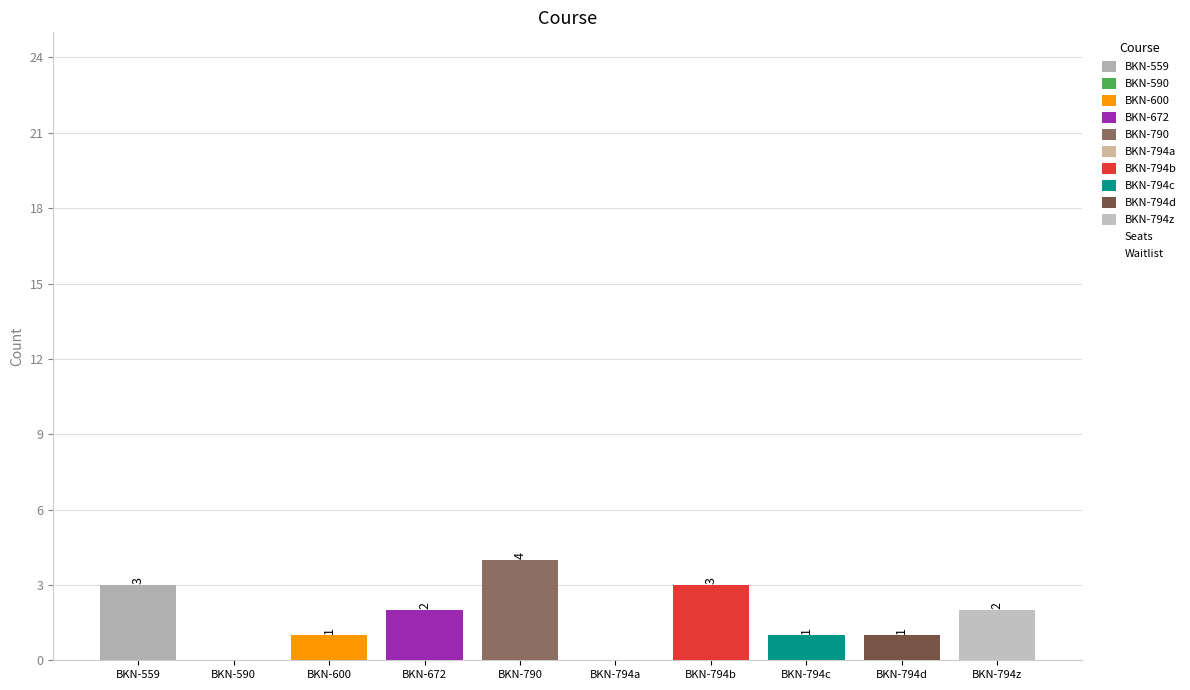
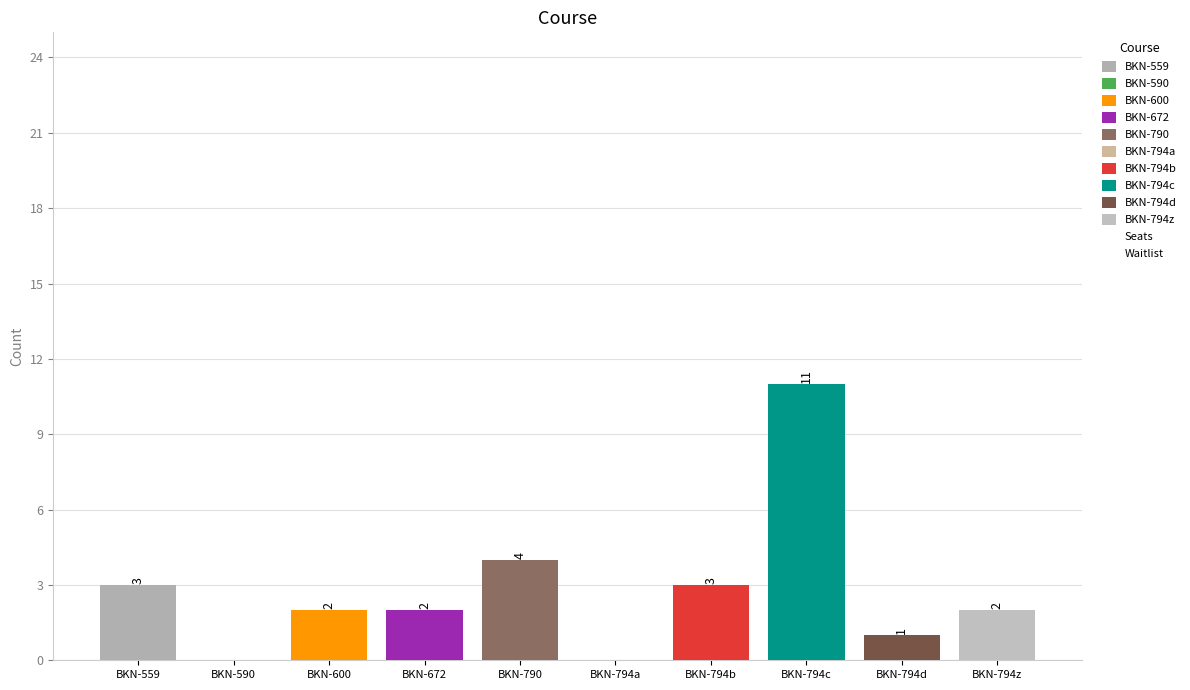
  {
    "BKN-590": {
      "BKN-590": 0.0
    },
    "BKN-600": {
-     "BKN-600": 1
+     "BKN-600": 2
    },
    "BKN-672": {
      "BKN-672": 2
    },
    "BKN-794b": {
      "BKN-794b": 3
    },
    "BKN-794c": {
-     "BKN-794c": 1
+     "BKN-794c": 11
    }
  }
